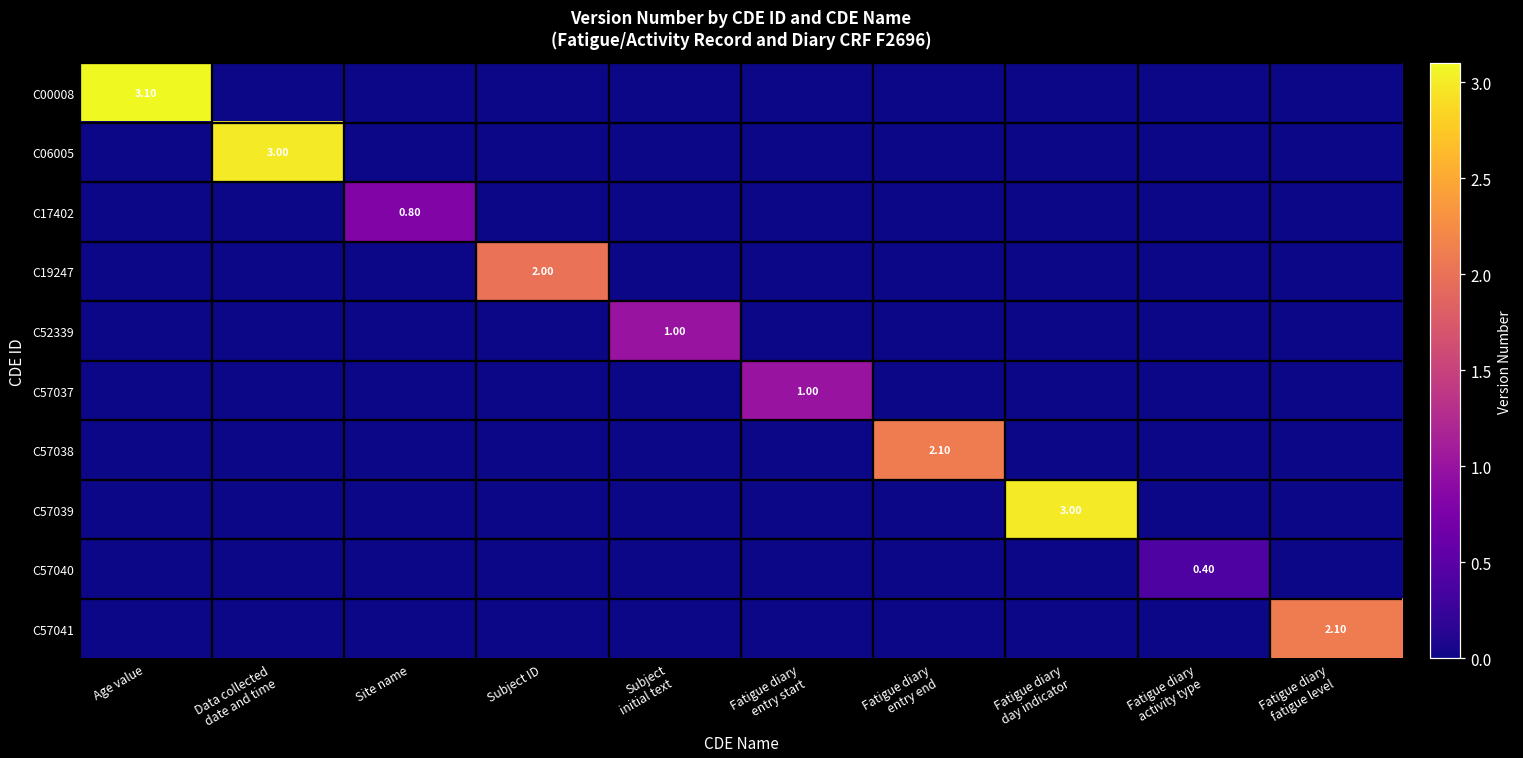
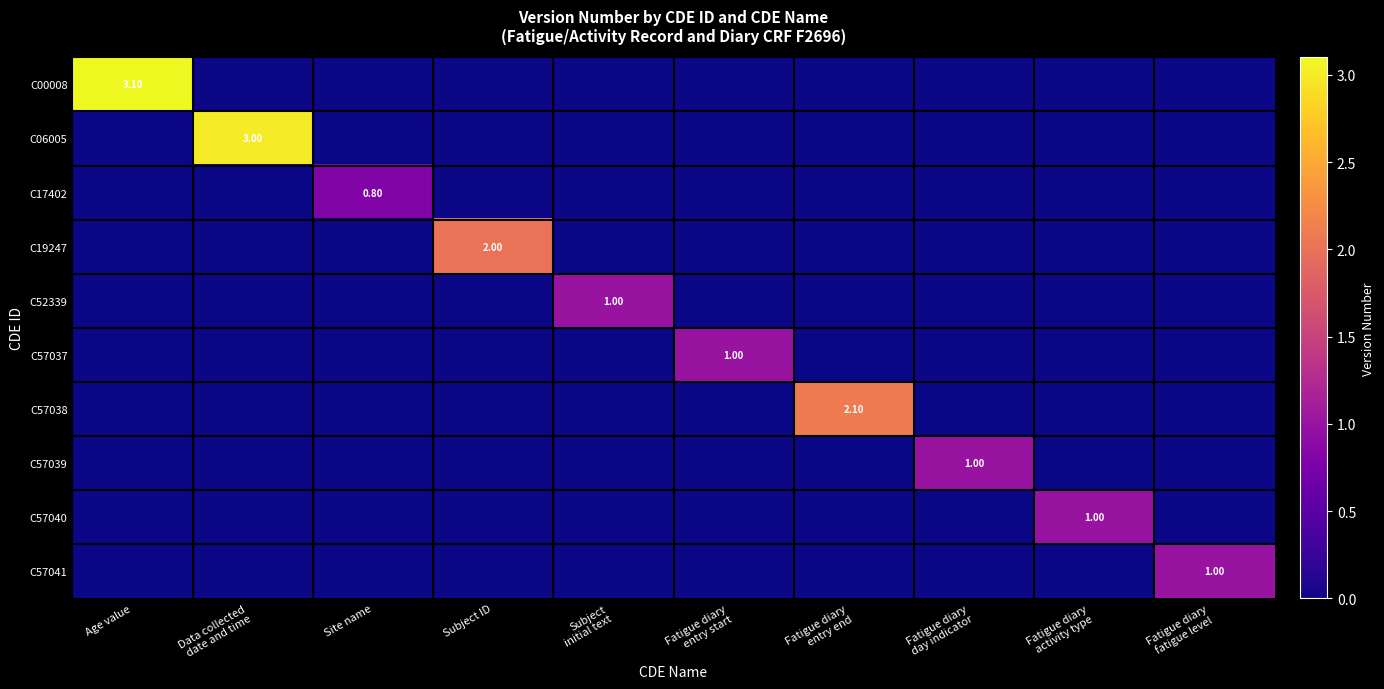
  {
    "C00008": {
      "Age value": 3.10
    },
    "C06005": {
      "Data collected date and time": 3.00
    },
    "C17402": {
      "Site name": 0.80
    },
    "C19247": {
      "Subject ID": 2.00
    },
    "C52339": {
      "Subject initial text": 1.00
    },
    "C57037": {
      "Fatigue diary entry start": 1.00
    },
    "C57038": {
      "Fatigue diary entry end": 2.10
    },
    "C57039": {
-     "Fatigue diary day indicator": 3.00
+     "Fatigue diary day indicator": 1.00
    },
    "C57040": {
-     "Fatigue diary activity type": 0.40
+     "Fatigue diary activity type": 1.00
    },
    "C57041": {
-     "Fatigue diary fatigue level": 2.10
+     "Fatigue diary fatigue level": 1.00
    }
  }
